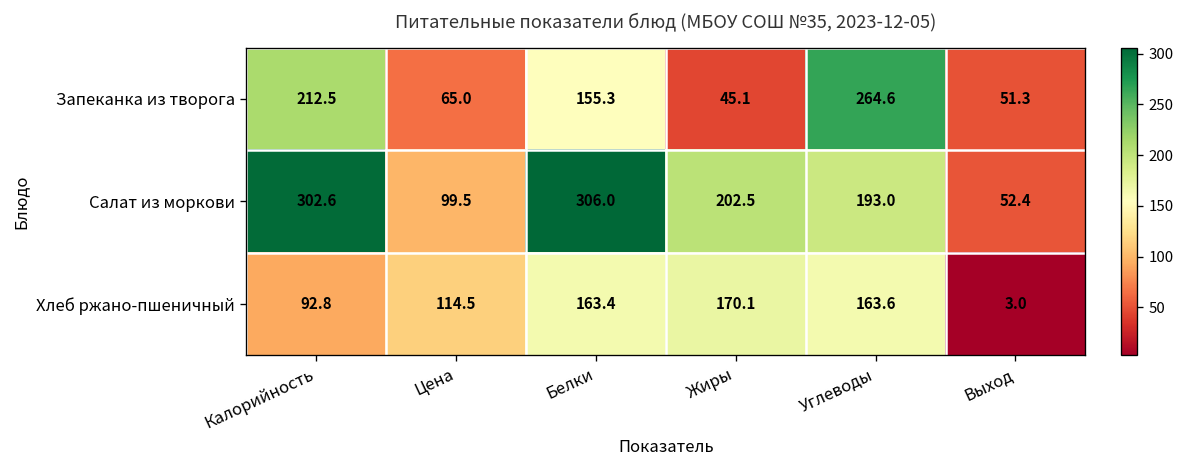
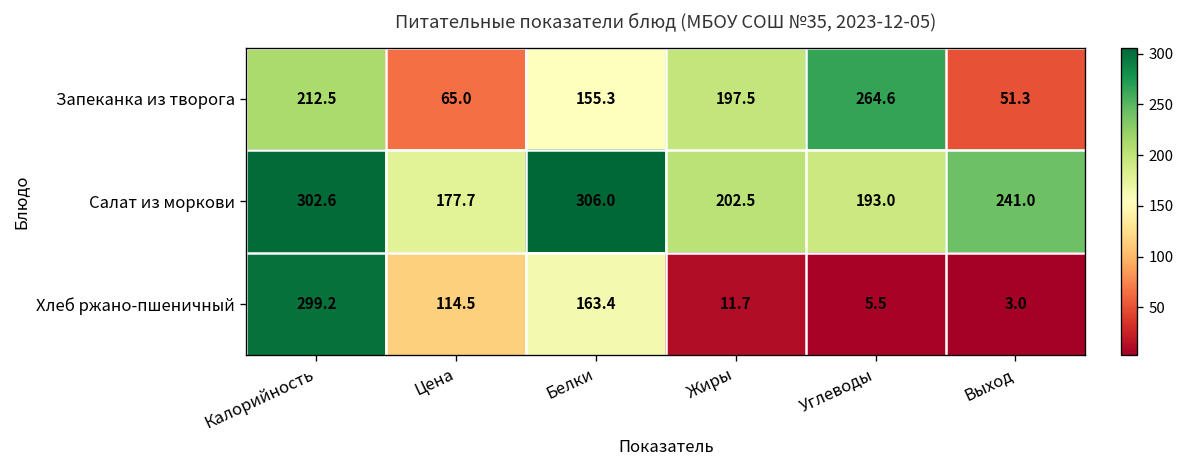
  {
    "Запеканка из творога": {
      "Калорийность": 212.5,
      "Цена": 65.0,
      "Белки": 155.3,
-     "Жиры": 45.1,
+     "Жиры": 197.5,
      "Углеводы": 264.6,
      "Выход": 51.3
    },
    "Салат из моркови": {
      "Калорийность": 302.6,
-     "Цена": 99.5,
+     "Цена": 177.7,
      "Белки": 306.0,
      "Жиры": 202.5,
      "Углеводы": 193.0,
-     "Выход": 52.4
+     "Выход": 241.0
    },
    "Хлеб ржано-пшеничный": {
-     "Калорийность": 92.8,
+     "Калорийность": 299.2,
      "Цена": 114.5,
      "Белки": 163.4,
-     "Жиры": 170.1,
-     "Углеводы": 163.6,
+     "Жиры": 11.7,
+     "Углеводы": 5.5,
      "Выход": 3.0
    }
  }
